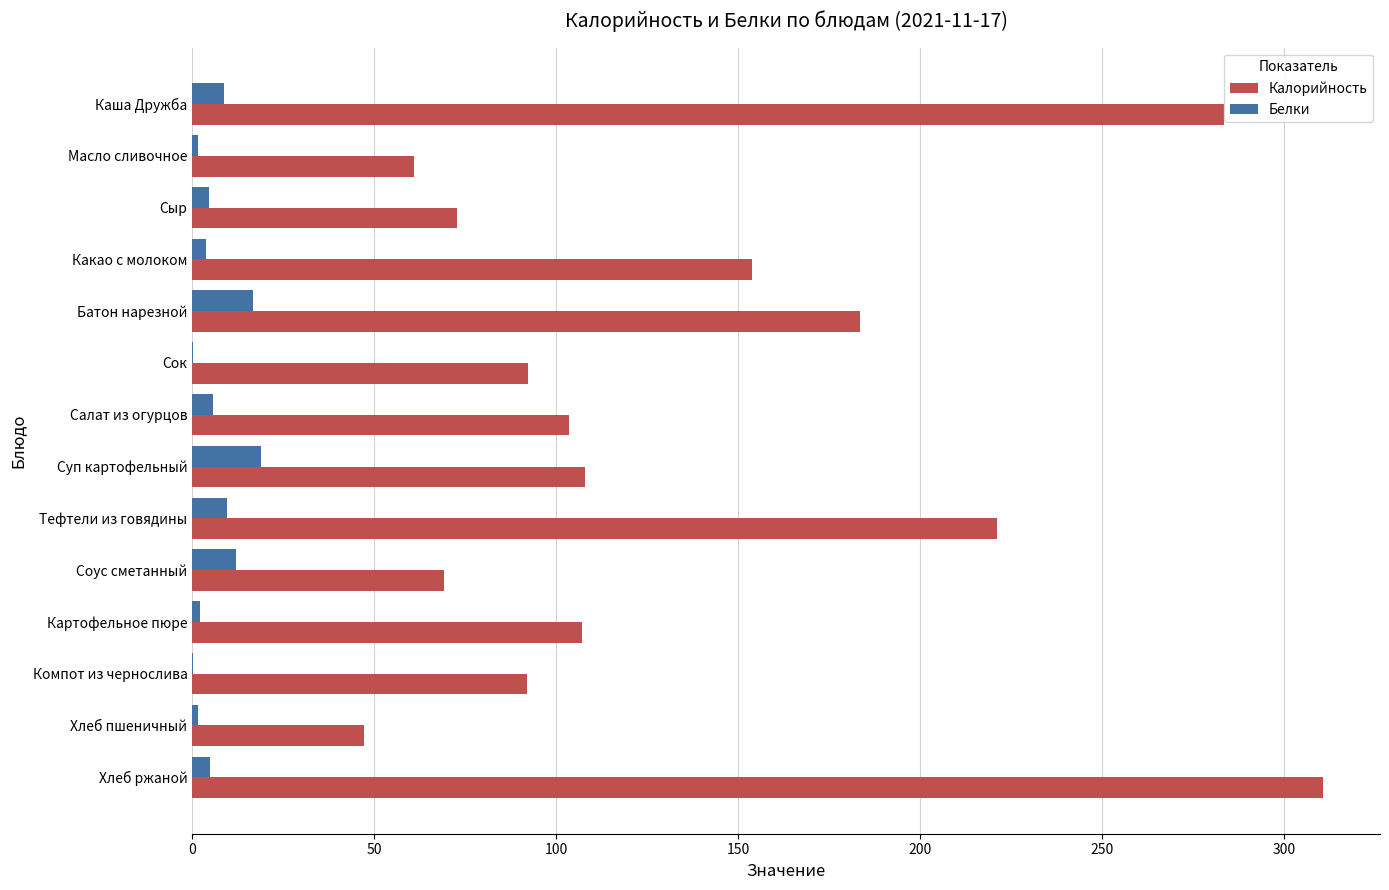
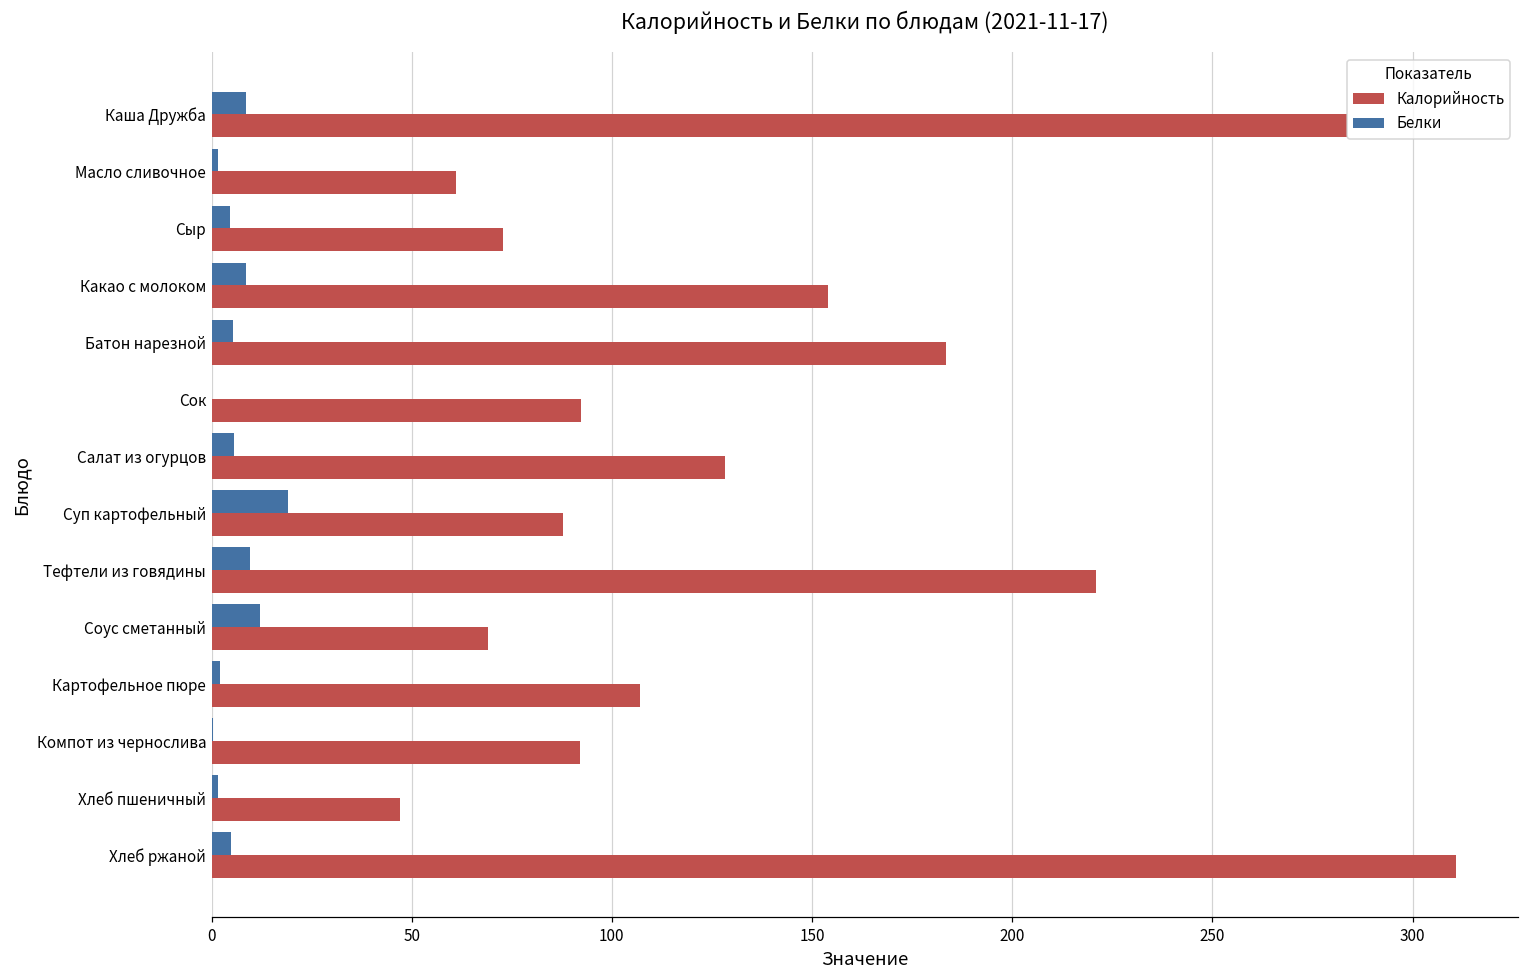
  {
    "Калорийность": {
      "Масло сливочное": 61,
      "Сыр": 73,
      "Какао с молоком": 154,
      "Батон нарезной": 183,
      "Сок": 92,
-     "Салат из огурцов": 104,
-     "Суп картофельный": 108,
+     "Салат из огурцов": 128,
+     "Суп картофельный": 88,
      "Тефтели из говядины": 221,
      "Соус сметанный": 69,
      "Картофельное пюре": 107,
      "Компот из чернослива": 92,
      "Хлеб пшеничный": 47,
      "Хлеб ржаной": 311
    },
    "Белки": {
      "Каша Дружба": 9,
      "Масло сливочное": 2,
      "Сыр": 5,
-     "Какао с молоком": 4,
-     "Батон нарезной": 17,
+     "Какао с молоком": 9,
+     "Батон нарезной": 5,
      "Салат из огурцов": 6,
      "Суп картофельный": 19,
      "Тефтели из говядины": 10,
      "Соус сметанный": 12,
      "Картофельное пюре": 2,
      "Хлеб пшеничный": 2,
      "Хлеб ржаной": 5
    }
  }
